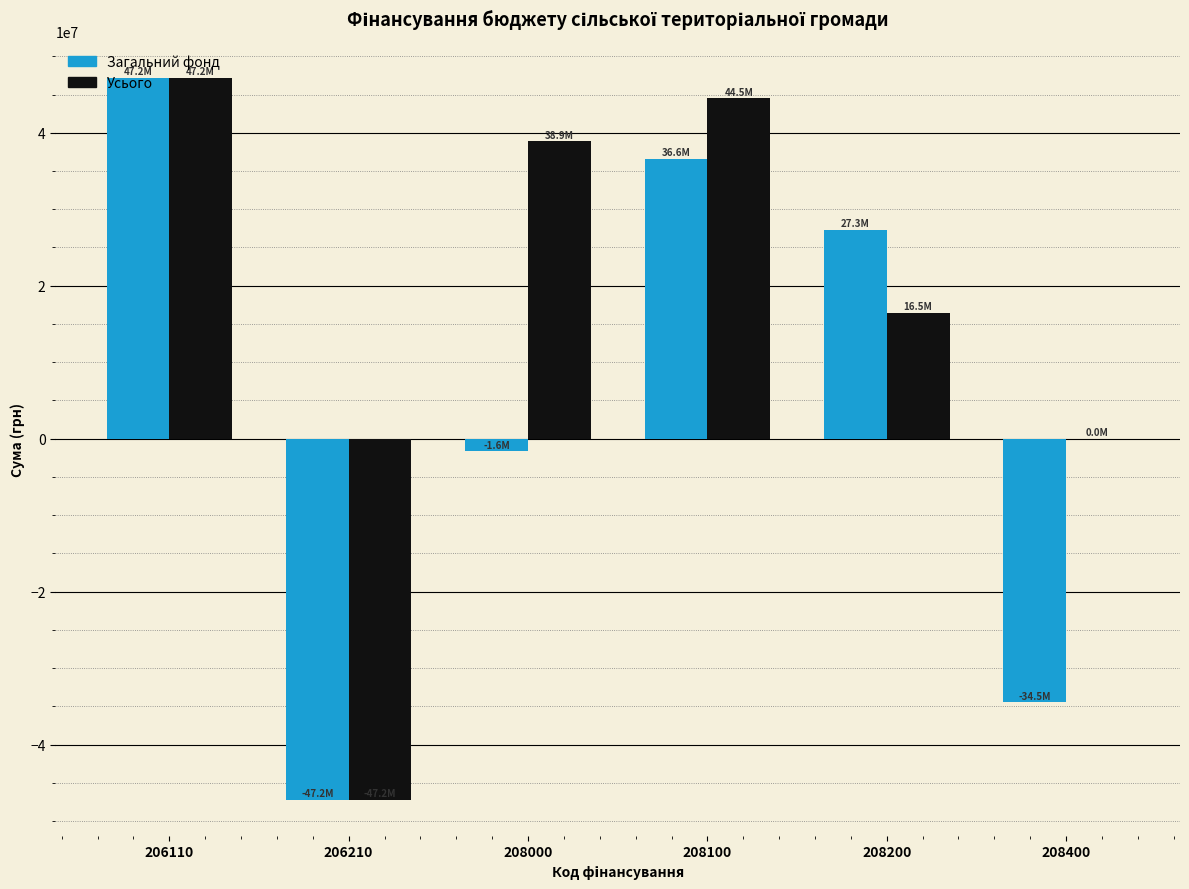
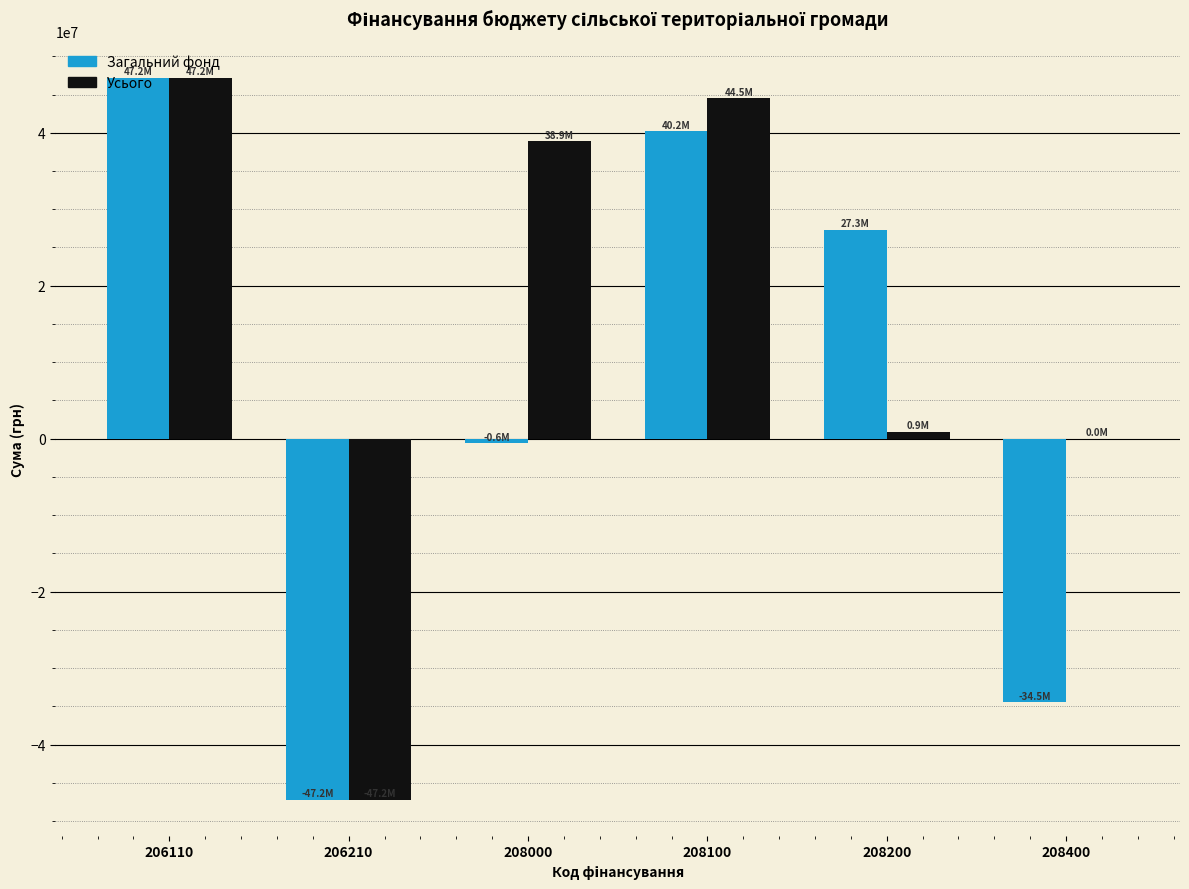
  {
    "Загальний фонд": {
      "206110": "47.2M",
      "206210": "-47.2M",
-     "208000": "-1.6M",
-     "208100": "36.6M",
+     "208000": "-0.6M",
+     "208100": "40.2M",
      "208200": "27.3M",
      "208400": "-34.5M"
    },
    "Усього": {
      "206110": "47.2M",
      "208000": "38.9M",
      "208100": "44.5M",
-     "208200": "16.5M",
+     "208200": "0.9M",
      "208400": "0.0M"
    }
  }
